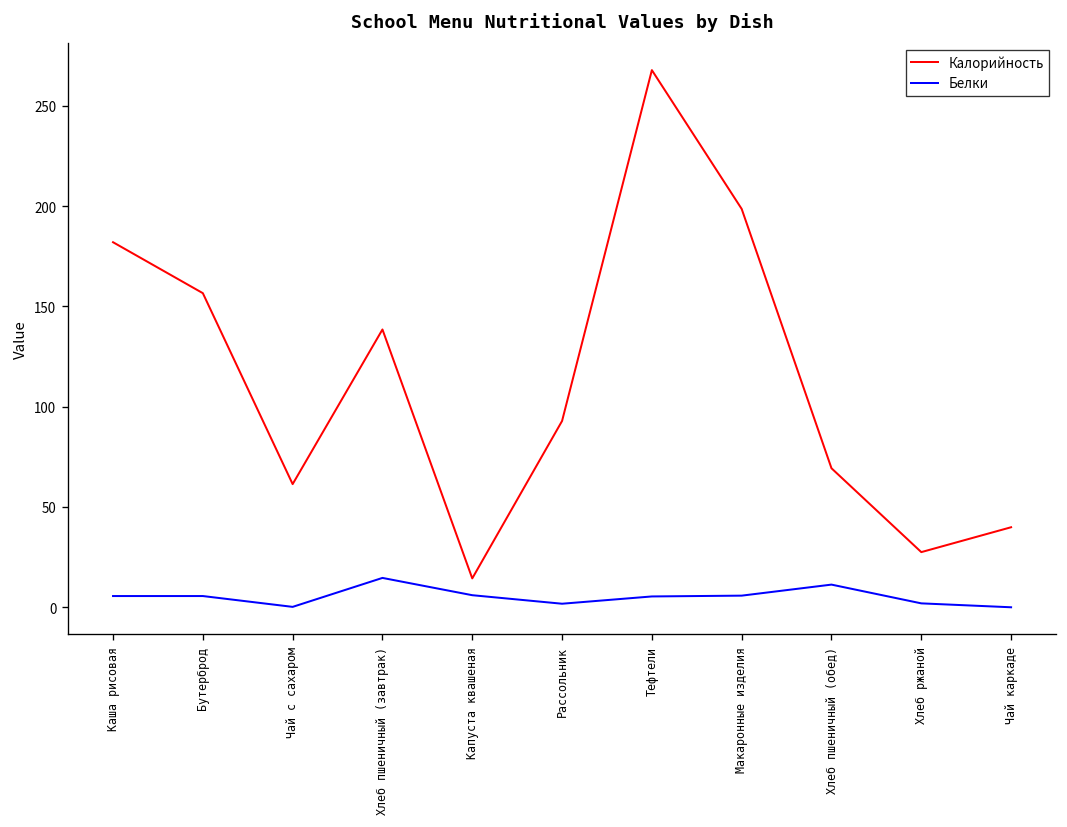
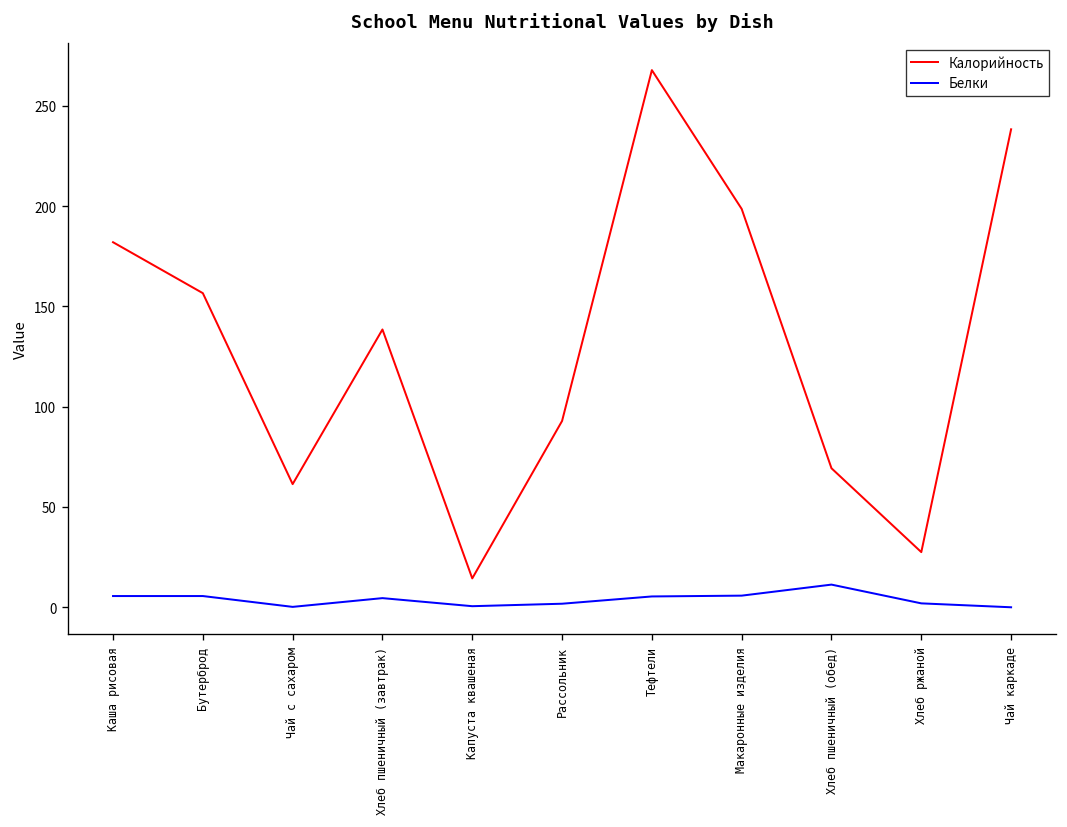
  {
    "Калорийность": {
      "Каша рисовая": 182,
      "Бутерброд": 157,
      "Чай с сахаром": 61,
      "Хлеб пшеничный (завтрак)": 139,
      "Капуста квашеная": 14,
      "Рассольник": 93,
      "Тефтели": 268,
      "Макаронные изделия": 199,
      "Хлеб пшеничный (обед)": 69,
      "Хлеб ржаной": 28,
-     "Чай каркаде": 40
+     "Чай каркаде": 238
    },
    "Белки": {
      "Каша рисовая": 6,
      "Бутерброд": 6,
      "Чай с сахаром": 0,
-     "Хлеб пшеничный (завтрак)": 15,
-     "Капуста квашеная": 6,
+     "Хлеб пшеничный (завтрак)": 5,
+     "Капуста квашеная": 1,
      "Рассольник": 2,
      "Тефтели": 5,
      "Макаронные изделия": 6,
      "Хлеб пшеничный (обед)": 11,
      "Хлеб ржаной": 2,
      "Чай каркаде": 0
    }
  }
